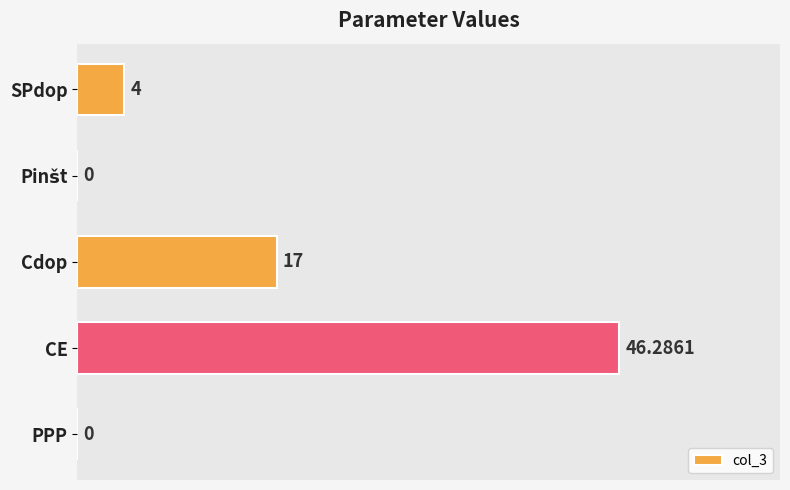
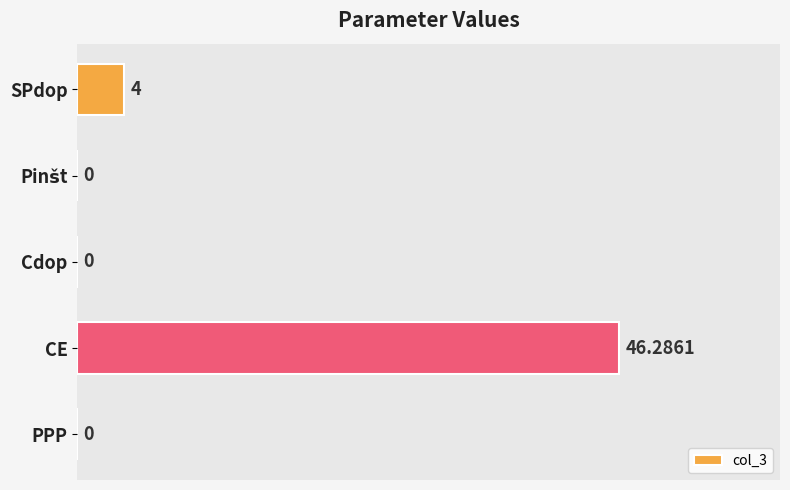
  {
    "SPdop": 4,
    "Pinšt": 0,
-   "Cdop": 17,
+   "Cdop": 0,
    "CE": 46.2861,
    "PPP": 0
  }
